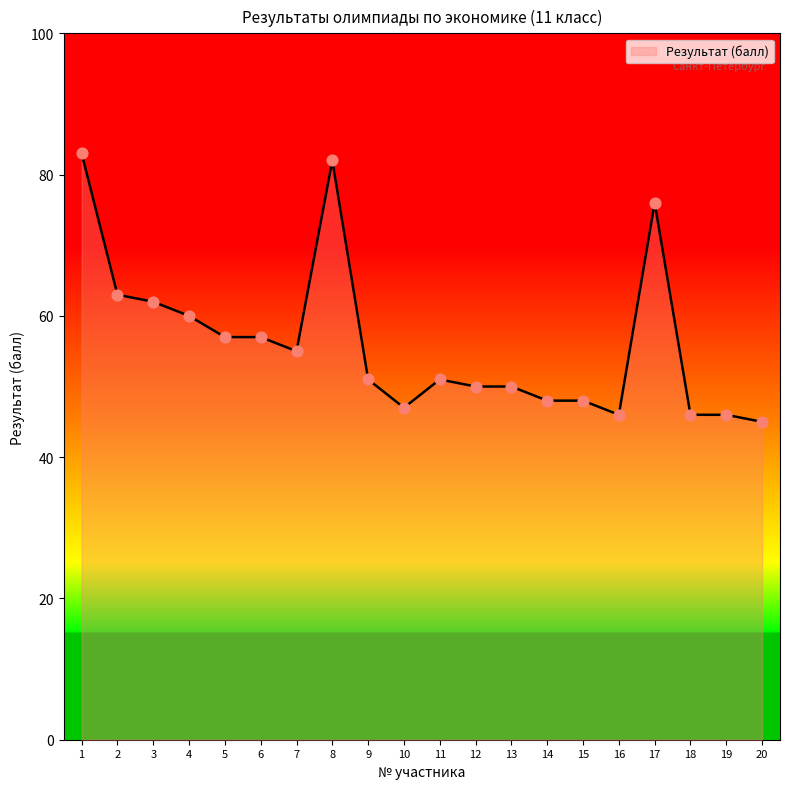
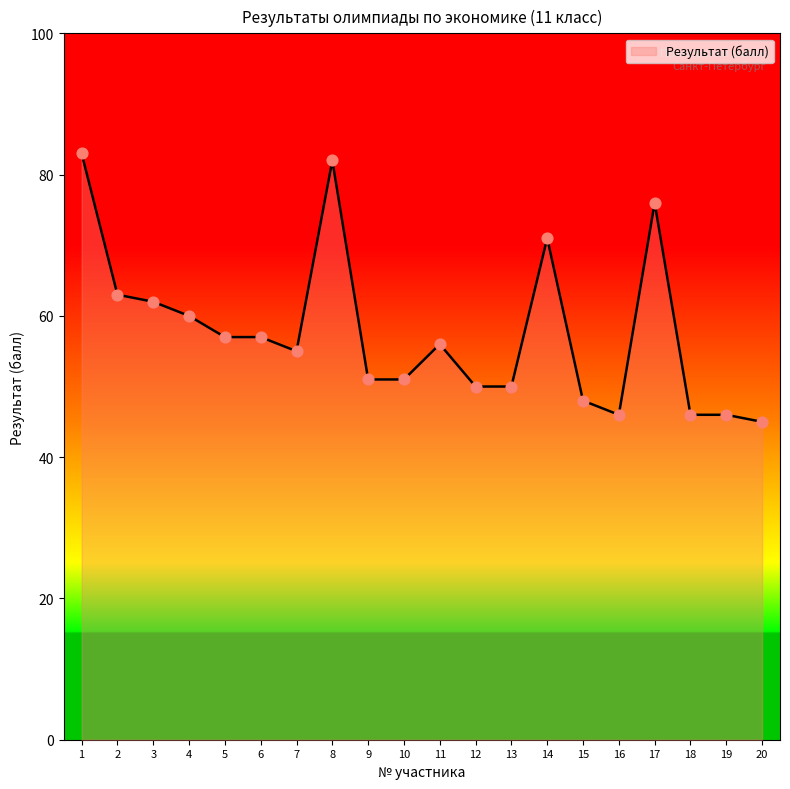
  {
    "1": 83,
    "2": 63,
    "3": 62,
    "4": 60,
    "5": 57,
    "6": 57,
    "7": 55,
    "8": 82,
    "9": 51,
-   "10": 47,
-   "11": 51,
+   "10": 51,
+   "11": 56,
    "12": 50,
    "13": 50,
-   "14": 48,
+   "14": 71,
    "15": 48,
    "16": 46,
    "17": 76,
    "18": 46,
    "19": 46,
    "20": 45
  }
